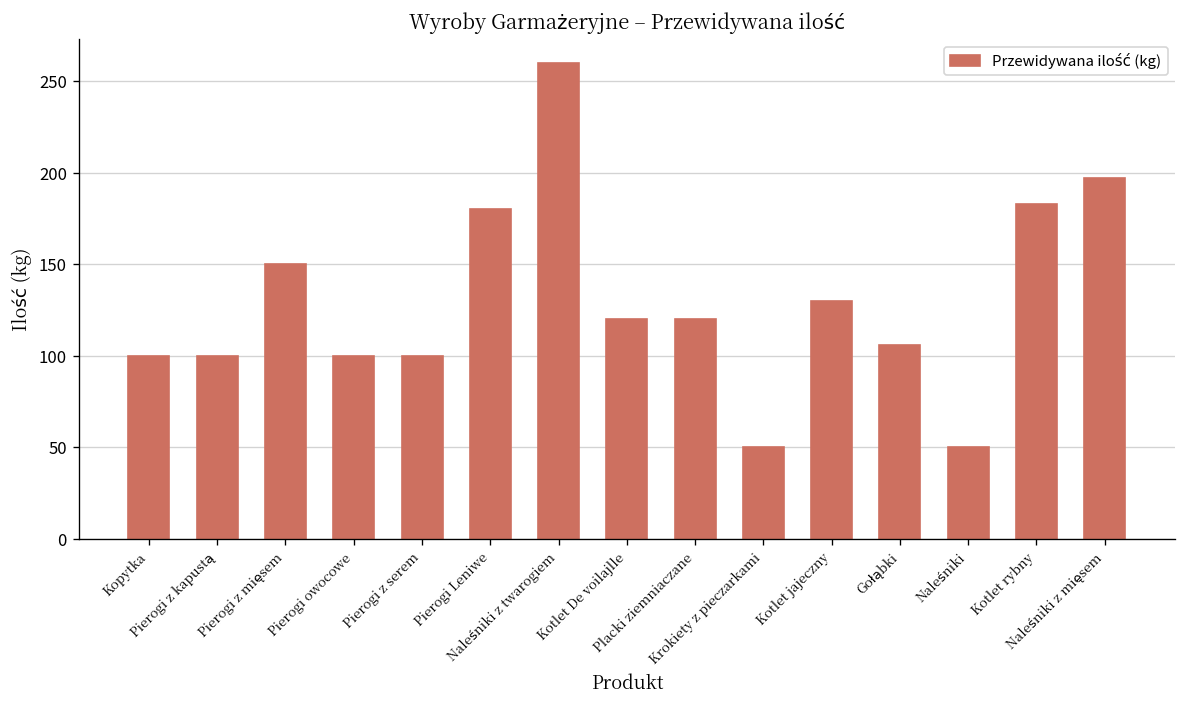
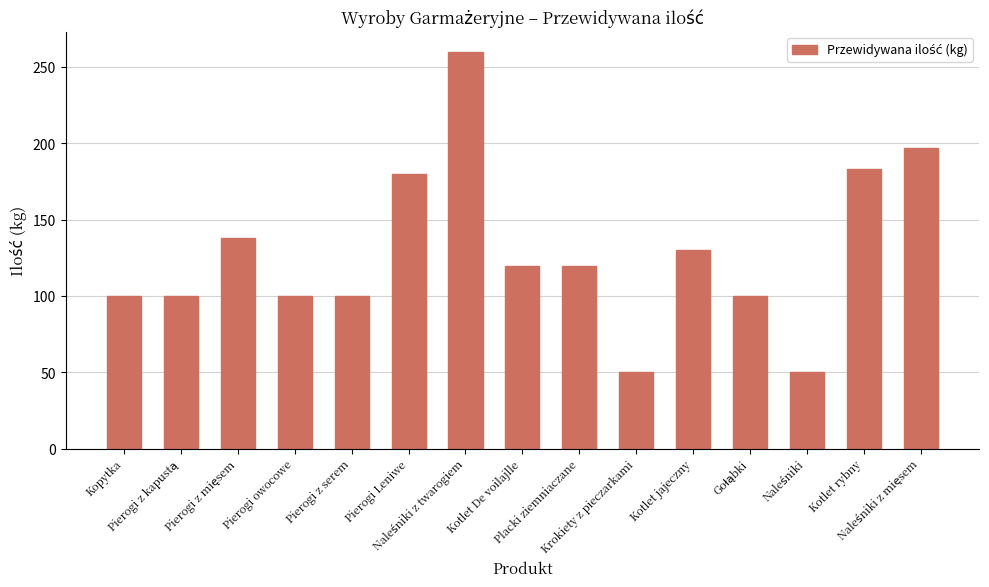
  {
    "Kopytka": 100,
    "Pierogi z kapustą": 100,
-   "Pierogi z mięsem": 150,
+   "Pierogi z mięsem": 138,
    "Pierogi owocowe": 100,
    "Pierogi z serem": 100,
    "Pierogi Leniwe": 180,
    "Naleśniki z twarogiem": 260,
    "Kotlet De voilajlle": 120,
    "Placki ziemniaczane": 120,
    "Krokiety z pieczarkami": 50,
    "Kotlet jajeczny": 130,
-   "Gołąbki": 106,
+   "Gołąbki": 100,
    "Naleśniki": 50,
    "Kotlet rybny": 183,
    "Naleśniki z mięsem": 197
  }
